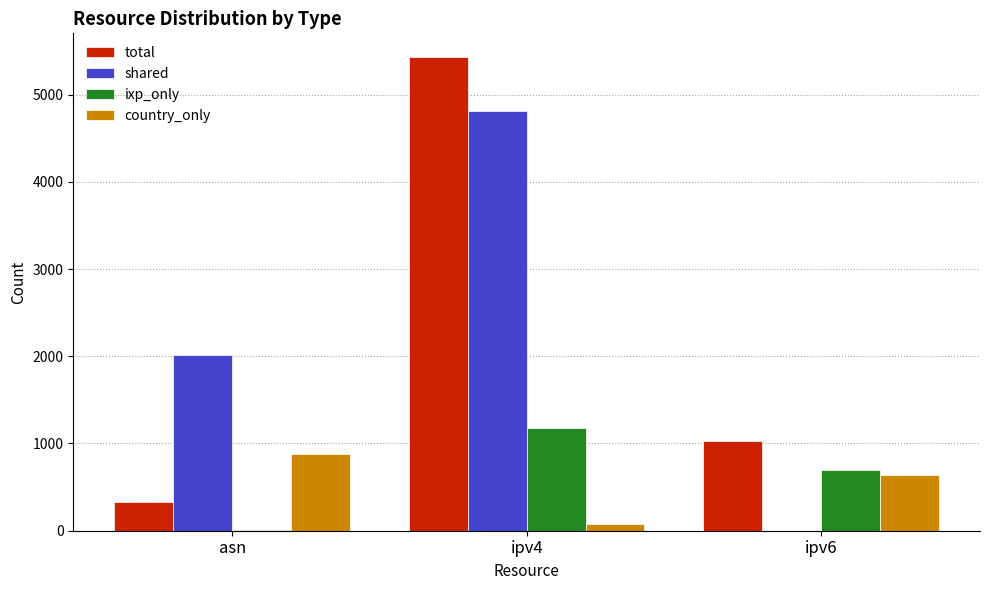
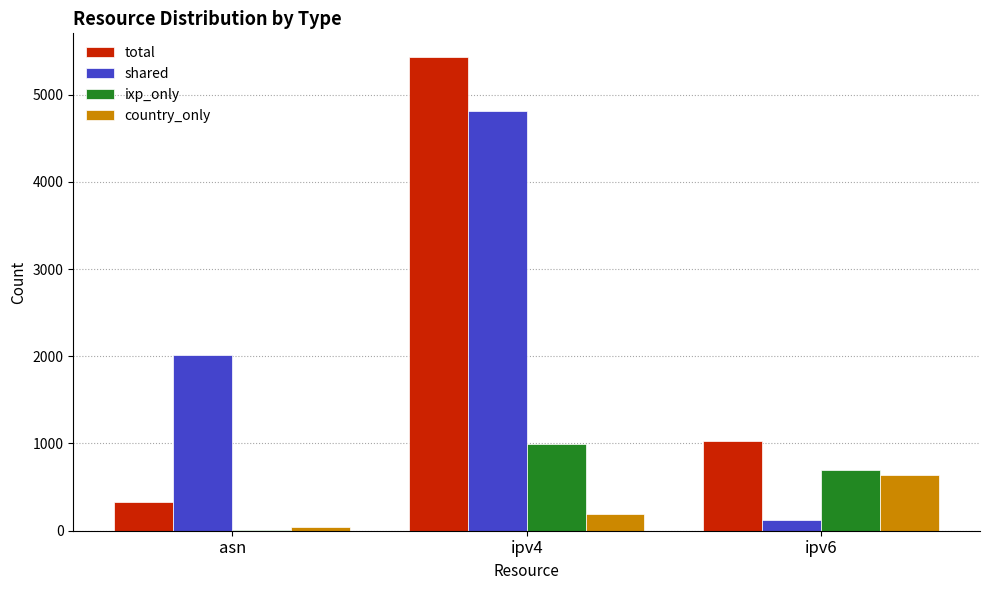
  {
    "total": {
      "asn": 300,
      "ipv4": 5400,
      "ipv6": 1000
    },
    "shared": {
      "asn": 2000,
      "ipv4": 4800,
-     "ipv6": 0
+     "ipv6": 100
    },
    "ixp_only": {
-     "ipv4": 1200,
+     "ipv4": 1000,
      "ipv6": 700
    },
    "country_only": {
-     "asn": 900,
-     "ipv4": 100,
+     "asn": 0,
+     "ipv4": 200,
      "ipv6": 600
    }
  }
